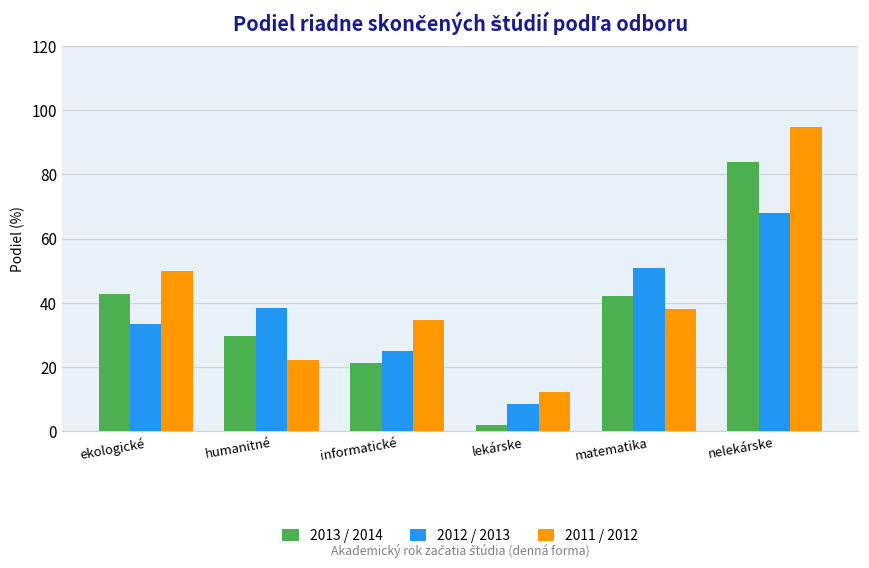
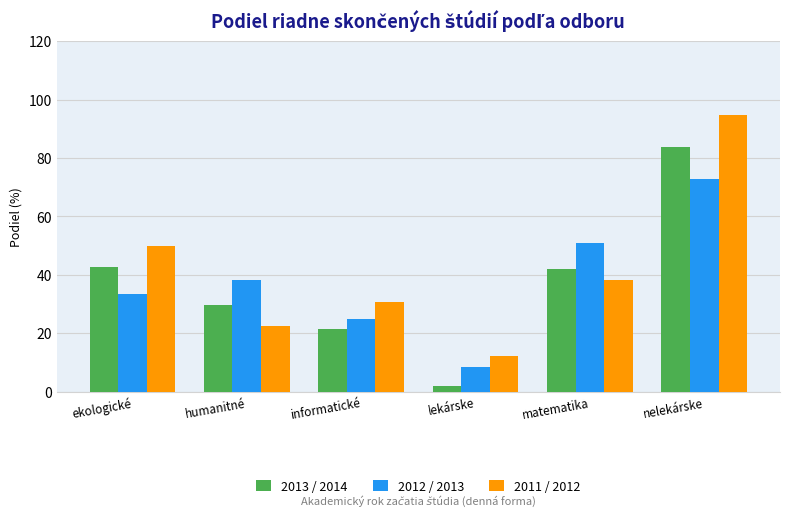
  {
    "2013 / 2014": {
      "ekologické": 43,
      "humanitné": 30,
      "informatické": 21,
      "lekárske": 2,
      "matematika": 42,
      "nelekárske": 84
    },
    "2012 / 2013": {
      "ekologické": 33,
      "humanitné": 38,
      "informatické": 25,
      "lekárske": 8,
      "matematika": 51,
-     "nelekárske": 68
+     "nelekárske": 73
    },
    "2011 / 2012": {
      "ekologické": 50,
      "humanitné": 22,
-     "informatické": 35,
+     "informatické": 31,
      "lekárske": 12,
      "matematika": 38,
      "nelekárske": 95
    }
  }
